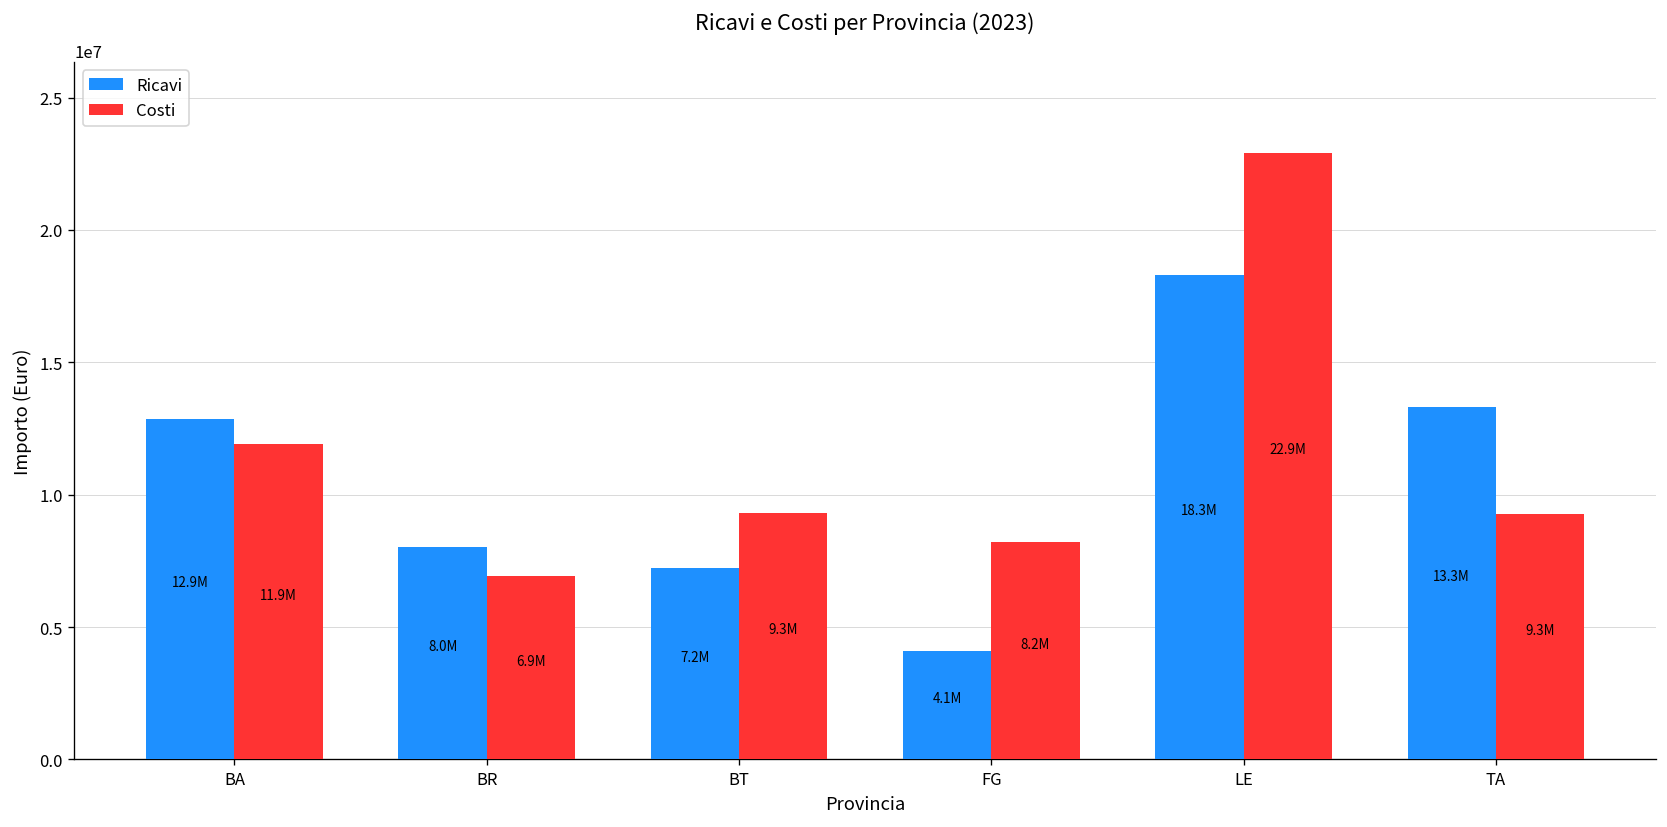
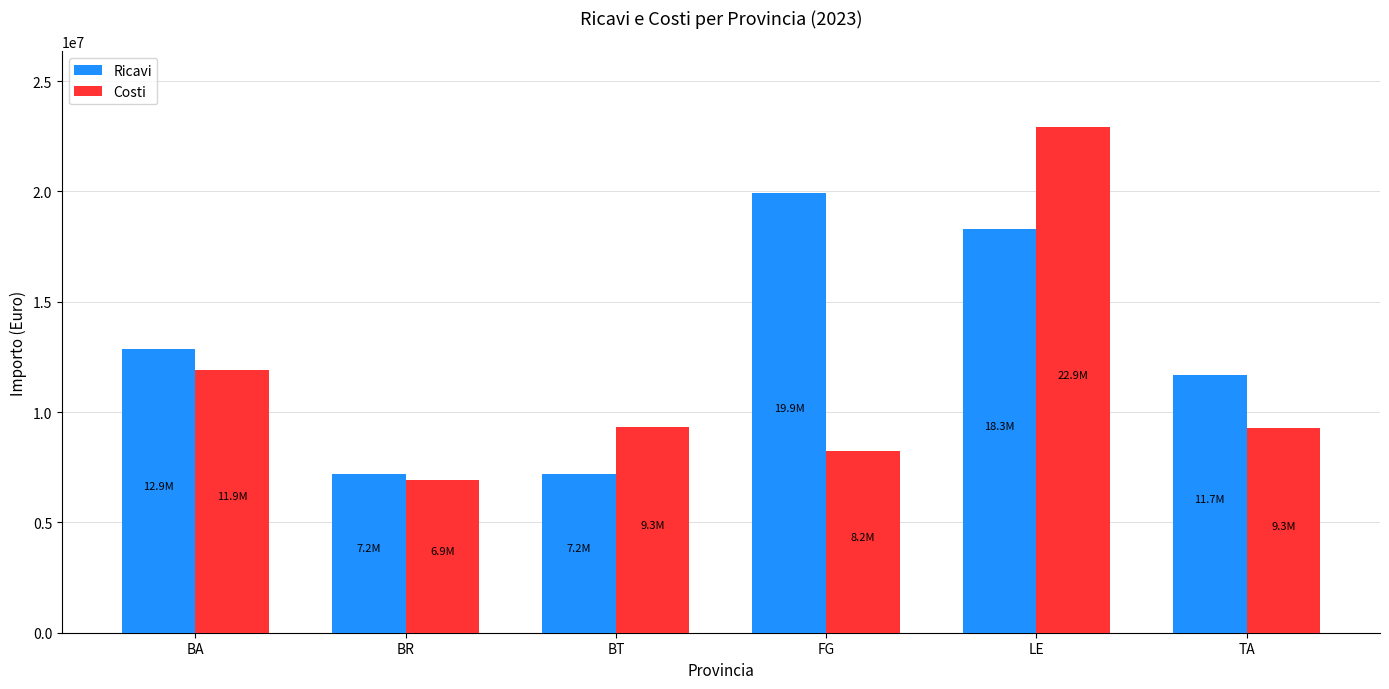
  {
    "Ricavi": {
      "BA": "12.9M",
-     "BR": "8.0M",
+     "BR": "7.2M",
      "BT": "7.2M",
-     "FG": "4.1M",
+     "FG": "19.9M",
      "LE": "18.3M",
-     "TA": "13.3M"
+     "TA": "11.7M"
    },
    "Costi": {
      "BA": "11.9M",
      "BR": "6.9M",
      "BT": "9.3M",
      "FG": "8.2M",
      "LE": "22.9M",
      "TA": "9.3M"
    }
  }
